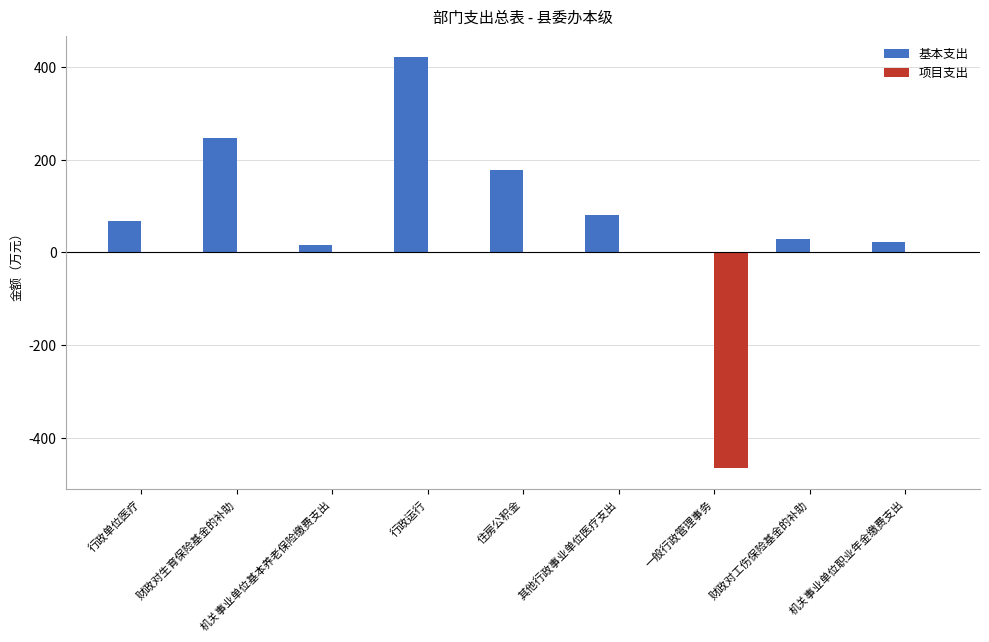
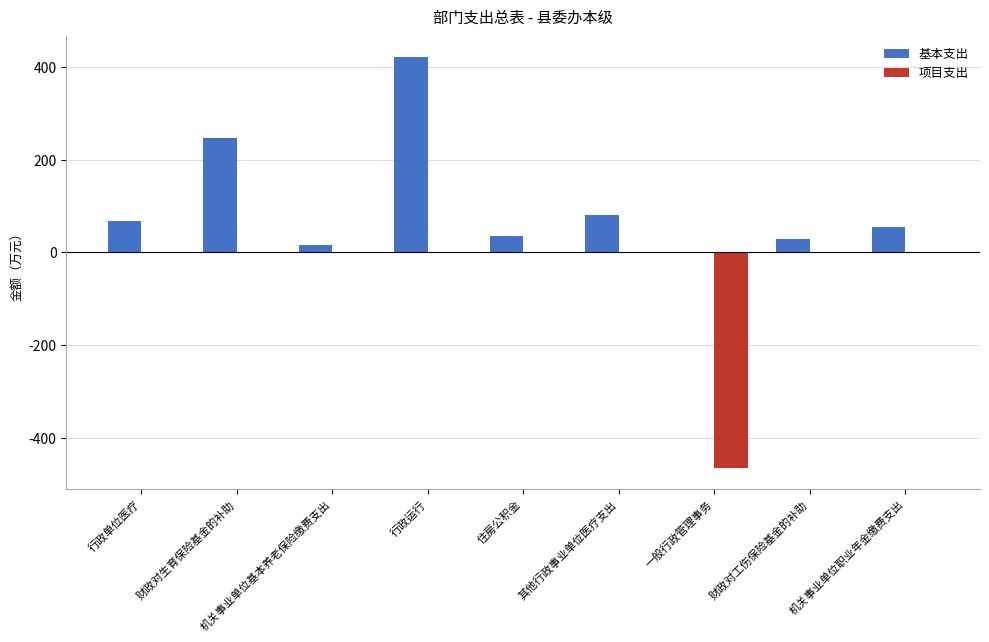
  {
    "基本支出": {
      "行政单位医疗": 70,
      "财政对生育保险基金的补助": 250,
      "机关事业单位基本养老保险缴费支出": 20,
      "行政运行": 420,
-     "住房公积金": 180,
+     "住房公积金": 30,
      "其他行政事业单位医疗支出": 80,
      "一般行政管理事务": 0,
      "财政对工伤保险基金的补助": 30,
-     "机关事业单位职业年金缴费支出": 20
+     "机关事业单位职业年金缴费支出": 50
    },
    "项目支出": {
      "行政单位医疗": 0,
      "财政对生育保险基金的补助": 0,
      "机关事业单位基本养老保险缴费支出": 0,
      "行政运行": 0,
      "住房公积金": 0,
      "其他行政事业单位医疗支出": 0,
      "一般行政管理事务": -470,
      "财政对工伤保险基金的补助": 0,
      "机关事业单位职业年金缴费支出": 0
    }
  }
